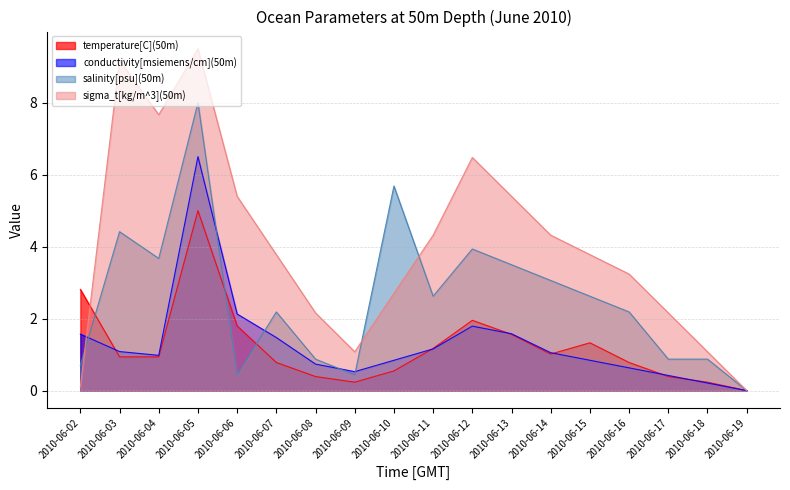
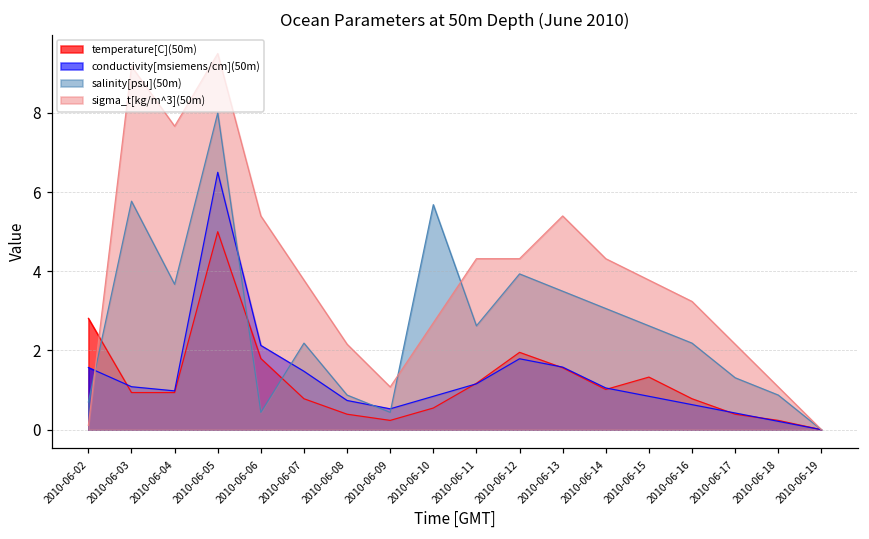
  {
    "temperature[C](50m)": {
      "2010-06-02": 2.8,
      "2010-06-03": 0.9,
      "2010-06-05": 5.0,
      "2010-06-06": 1.8,
      "2010-06-07": 0.8,
      "2010-06-08": 0.4,
      "2010-06-09": 0.2,
      "2010-06-10": 0.5,
      "2010-06-12": 2.0,
      "2010-06-15": 1.3,
      "2010-06-16": 0.8
    },
    "conductivity[msiemens/cm](50m)": {
      "2010-06-02": 1.6,
      "2010-06-03": 1.1,
      "2010-06-05": 6.5,
      "2010-06-06": 2.1,
      "2010-06-07": 1.5,
      "2010-06-08": 0.7,
      "2010-06-09": 0.5,
      "2010-06-10": 0.8,
      "2010-06-12": 1.8,
      "2010-06-15": 0.8,
      "2010-06-16": 0.6
    },
    "salinity[psu](50m)": {
      "2010-06-02": 0.7,
-     "2010-06-03": 4.4,
+     "2010-06-03": 5.8,
      "2010-06-04": 3.7,
      "2010-06-06": 0.4,
      "2010-06-07": 2.2,
      "2010-06-08": 0.9,
      "2010-06-09": 0.4,
      "2010-06-10": 5.7,
      "2010-06-11": 2.6,
      "2010-06-12": 3.9,
      "2010-06-13": 3.5,
      "2010-06-14": 3.1,
      "2010-06-15": 2.6,
      "2010-06-16": 2.2,
-     "2010-06-17": 0.9,
+     "2010-06-17": 1.3,
      "2010-06-18": 0.9
    },
    "sigma_t[kg/m^3](50m)": {
      "2010-06-02": 0.1,
      "2010-06-04": 7.7,
      "2010-06-06": 5.4,
      "2010-06-07": 3.8,
      "2010-06-08": 2.2,
      "2010-06-09": 1.1,
      "2010-06-10": 2.7,
      "2010-06-11": 4.3,
-     "2010-06-12": 6.5,
+     "2010-06-12": 4.3,
      "2010-06-13": 5.4,
      "2010-06-14": 4.3,
      "2010-06-15": 3.8,
      "2010-06-16": 3.2,
      "2010-06-17": 2.2,
      "2010-06-18": 1.1
    }
  }
